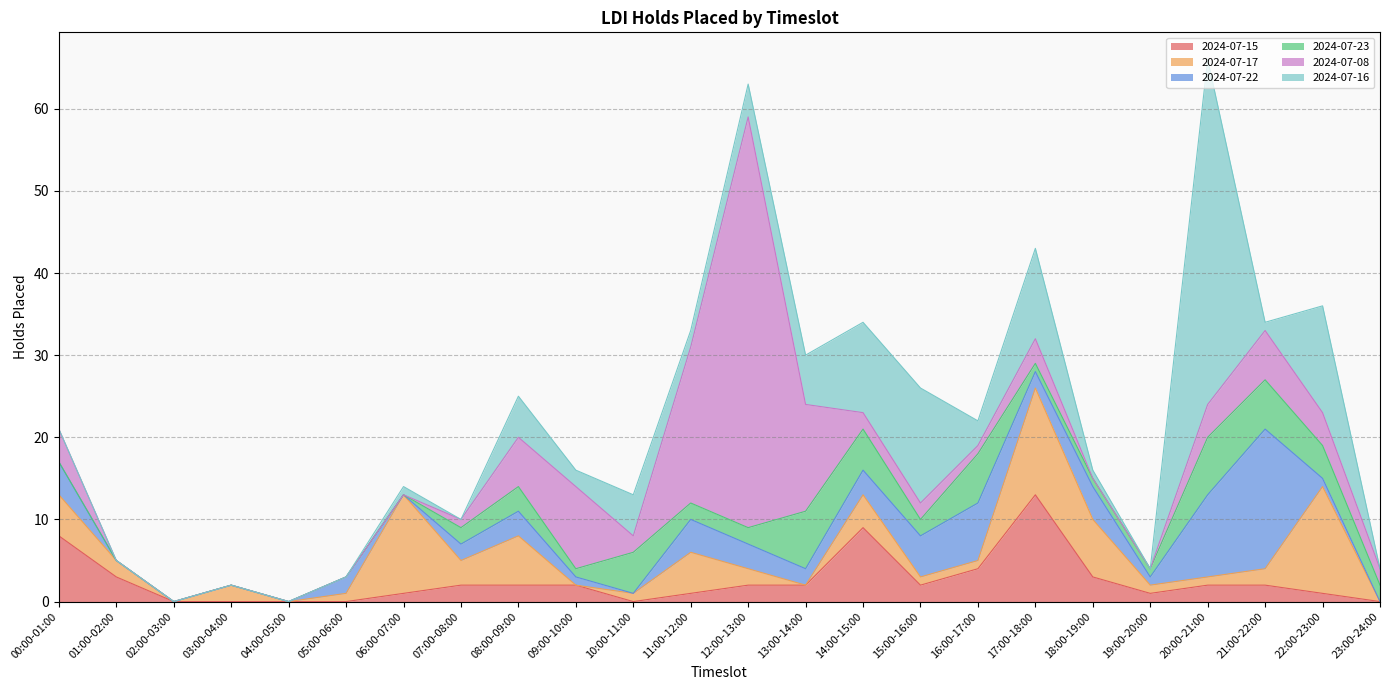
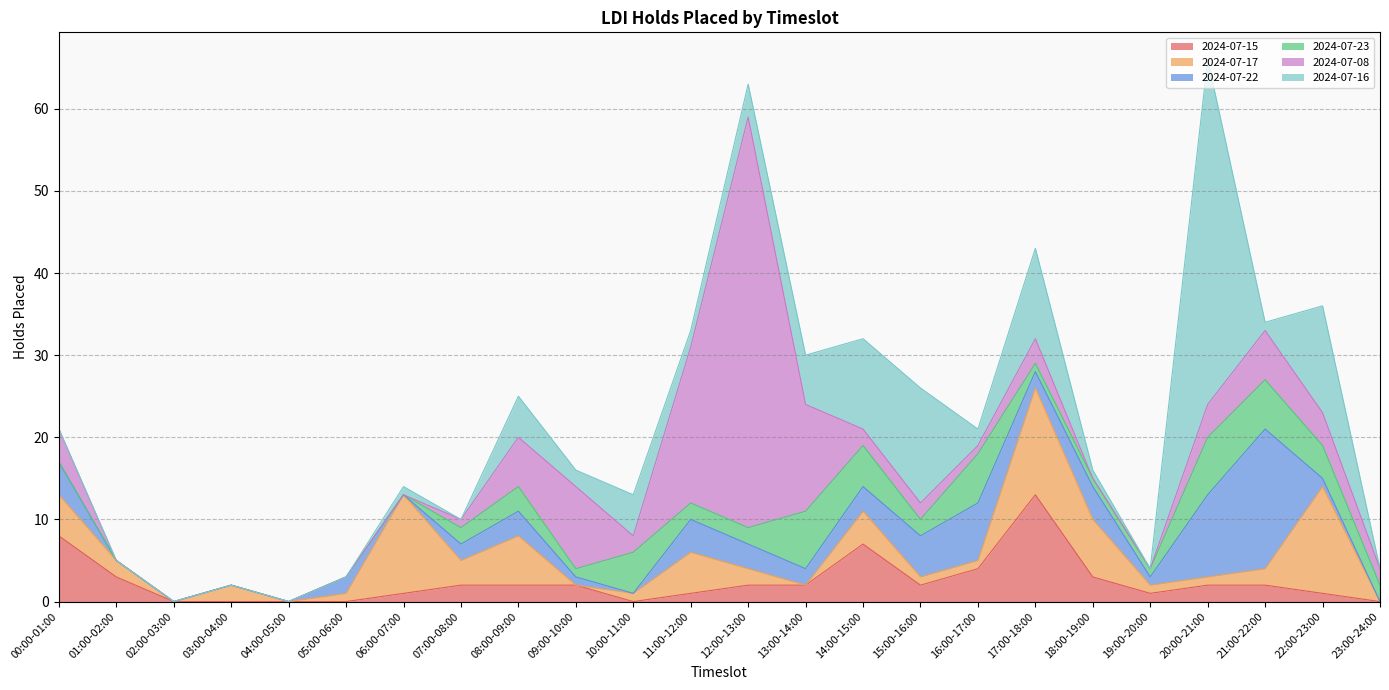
  {
    "2024-07-15": {
      "00:00-01:00": 8,
      "01:00-02:00": 3,
      "03:00-04:00": 0,
      "05:00-06:00": 0,
      "06:00-07:00": 1,
      "07:00-08:00": 2,
      "08:00-09:00": 2,
      "10:00-11:00": 0,
      "11:00-12:00": 1,
      "12:00-13:00": 2,
-     "14:00-15:00": 9,
+     "14:00-15:00": 7,
      "15:00-16:00": 2,
      "16:00-17:00": 4,
      "17:00-18:00": 13,
      "18:00-19:00": 3,
      "19:00-20:00": 1,
      "20:00-21:00": 2,
      "21:00-22:00": 2,
      "22:00-23:00": 1
    },
    "2024-07-17": {
      "00:00-01:00": 5,
      "05:00-06:00": 1,
      "07:00-08:00": 3,
      "08:00-09:00": 6,
      "11:00-12:00": 5,
      "12:00-13:00": 2,
      "14:00-15:00": 4,
      "15:00-16:00": 1,
      "16:00-17:00": 1,
      "17:00-18:00": 13,
      "18:00-19:00": 7,
      "19:00-20:00": 1,
      "20:00-21:00": 1,
      "21:00-22:00": 2,
      "22:00-23:00": 13
    },
    "2024-07-22": {
      "07:00-08:00": 2,
      "08:00-09:00": 3,
      "09:00-10:00": 1,
      "11:00-12:00": 4,
      "12:00-13:00": 3,
      "13:00-14:00": 2,
      "14:00-15:00": 3,
      "15:00-16:00": 5,
      "16:00-17:00": 7,
      "17:00-18:00": 2,
      "18:00-19:00": 4,
      "19:00-20:00": 1,
      "20:00-21:00": 10,
      "21:00-22:00": 17,
      "22:00-23:00": 1
    },
    "2024-07-23": {
      "07:00-08:00": 2,
      "08:00-09:00": 3,
      "09:00-10:00": 1,
      "10:00-11:00": 5,
      "11:00-12:00": 2,
      "12:00-13:00": 2,
      "13:00-14:00": 7,
      "14:00-15:00": 5,
      "15:00-16:00": 2,
      "16:00-17:00": 6,
      "17:00-18:00": 1,
      "20:00-21:00": 7,
      "21:00-22:00": 6,
      "22:00-23:00": 4,
      "23:00-24:00": 2
    },
    "2024-07-08": {
      "08:00-09:00": 6,
      "09:00-10:00": 10,
      "10:00-11:00": 2,
      "11:00-12:00": 19,
      "12:00-13:00": 50,
      "13:00-14:00": 13,
      "14:00-15:00": 2,
      "15:00-16:00": 2,
      "16:00-17:00": 1,
      "17:00-18:00": 3,
      "20:00-21:00": 4,
      "21:00-22:00": 6,
      "22:00-23:00": 4
    },
    "2024-07-16": {
      "06:00-07:00": 1,
      "08:00-09:00": 5,
      "09:00-10:00": 2,
      "10:00-11:00": 5,
      "11:00-12:00": 2,
      "12:00-13:00": 4,
      "13:00-14:00": 6,
      "14:00-15:00": 11,
      "15:00-16:00": 14,
-     "16:00-17:00": 3,
+     "16:00-17:00": 2,
      "17:00-18:00": 11,
      "18:00-19:00": 1,
      "21:00-22:00": 1,
      "22:00-23:00": 13
    }
  }
